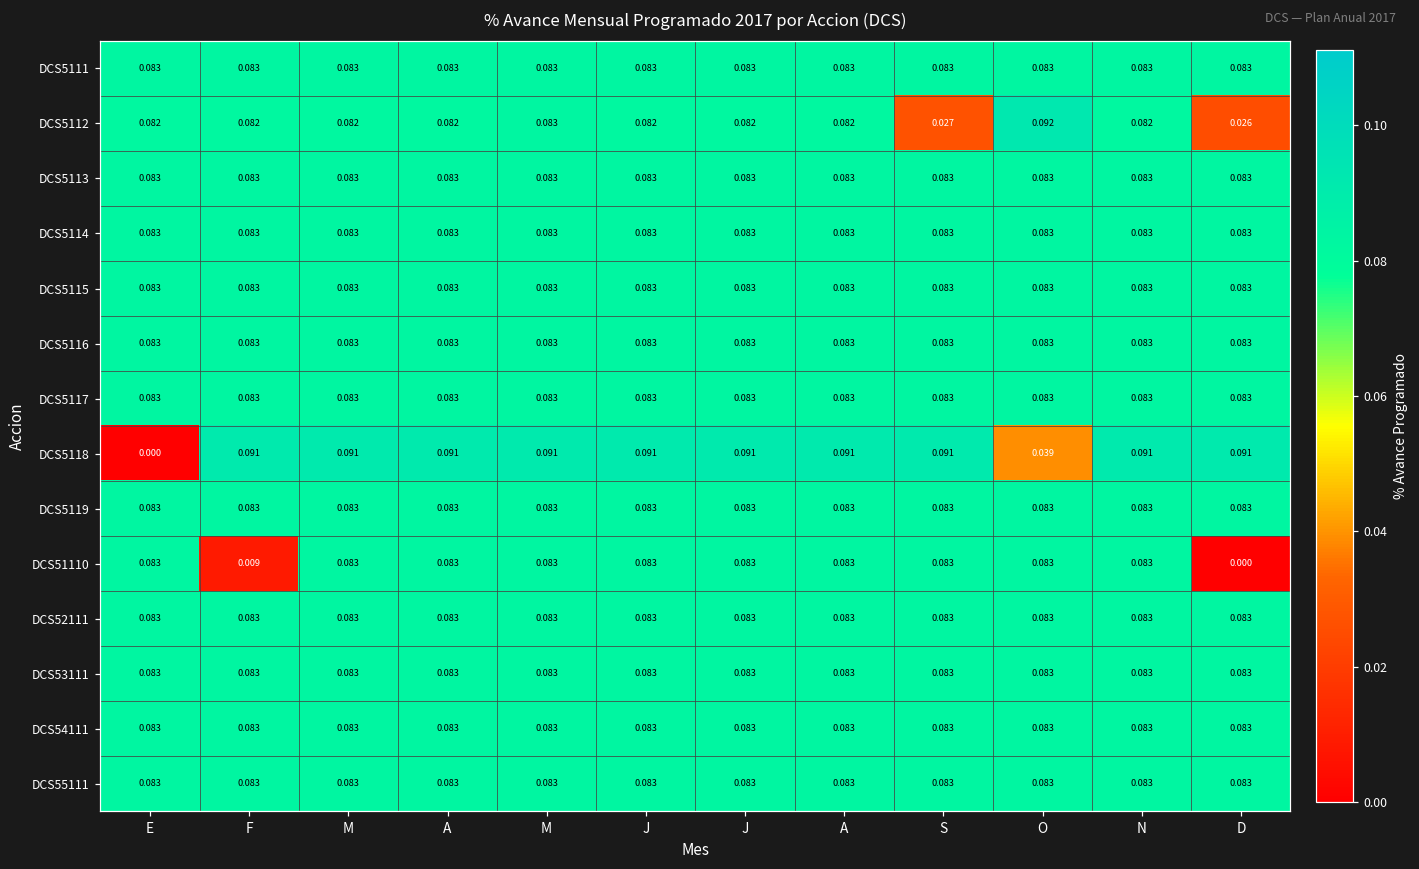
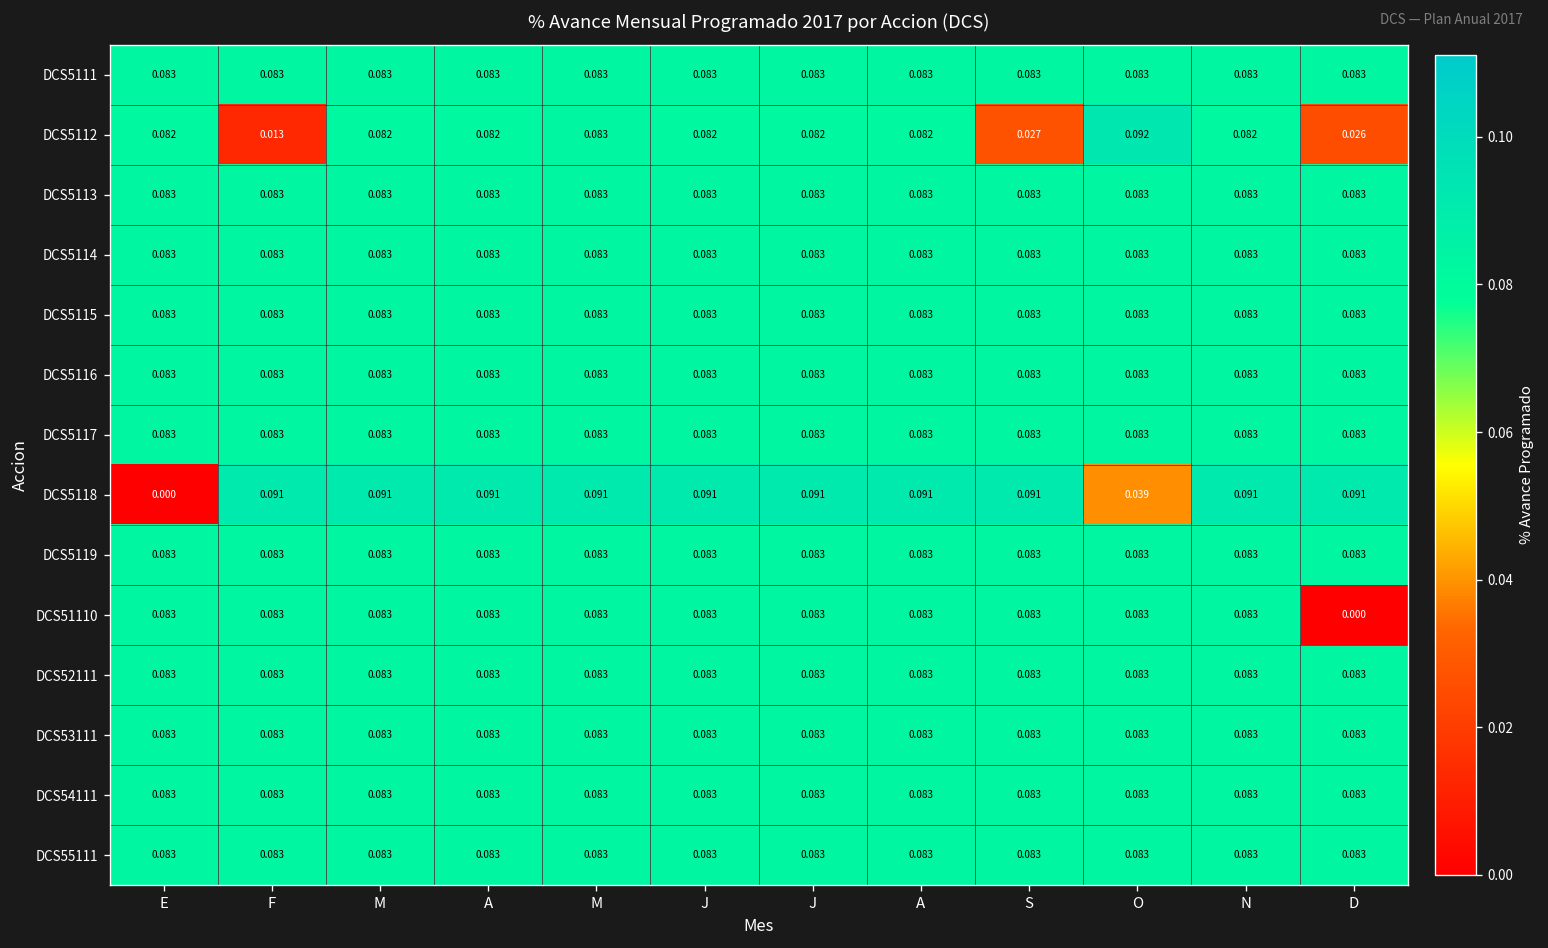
  {
    "DCS5111": {
      "E": 0.083,
      "F": 0.083,
      "S": 0.083,
      "O": 0.083,
      "N": 0.083,
      "D": 0.083
    },
    "DCS5112": {
      "E": 0.082,
-     "F": 0.082,
+     "F": 0.013,
      "S": 0.027,
      "O": 0.092,
      "N": 0.082,
      "D": 0.026
    },
    "DCS5113": {
      "E": 0.083,
      "F": 0.083,
      "S": 0.083,
      "O": 0.083,
      "N": 0.083,
      "D": 0.083
    },
    "DCS5114": {
      "E": 0.083,
      "F": 0.083,
      "S": 0.083,
      "O": 0.083,
      "N": 0.083,
      "D": 0.083
    },
    "DCS5115": {
      "E": 0.083,
      "F": 0.083,
      "S": 0.083,
      "O": 0.083,
      "N": 0.083,
      "D": 0.083
    },
    "DCS5116": {
      "E": 0.083,
      "F": 0.083,
      "S": 0.083,
      "O": 0.083,
      "N": 0.083,
      "D": 0.083
    },
    "DCS5117": {
      "E": 0.083,
      "F": 0.083,
      "S": 0.083,
      "O": 0.083,
      "N": 0.083,
      "D": 0.083
    },
    "DCS5118": {
      "E": 0.000,
      "F": 0.091,
      "S": 0.091,
      "O": 0.039,
      "N": 0.091,
      "D": 0.091
    },
    "DCS5119": {
      "E": 0.083,
      "F": 0.083,
      "S": 0.083,
      "O": 0.083,
      "N": 0.083,
      "D": 0.083
    },
    "DCS51110": {
      "E": 0.083,
-     "F": 0.009,
+     "F": 0.083,
      "S": 0.083,
      "O": 0.083,
      "N": 0.083,
      "D": 0.000
    },
    "DCS52111": {
      "E": 0.083,
      "F": 0.083,
      "S": 0.083,
      "O": 0.083,
      "N": 0.083,
      "D": 0.083
    },
    "DCS53111": {
      "E": 0.083,
      "F": 0.083,
      "S": 0.083,
      "O": 0.083,
      "N": 0.083,
      "D": 0.083
    },
    "DCS54111": {
      "E": 0.083,
      "F": 0.083,
      "S": 0.083,
      "O": 0.083,
      "N": 0.083,
      "D": 0.083
    },
    "DCS55111": {
      "E": 0.083,
      "F": 0.083,
      "S": 0.083,
      "O": 0.083,
      "N": 0.083,
      "D": 0.083
    }
  }
